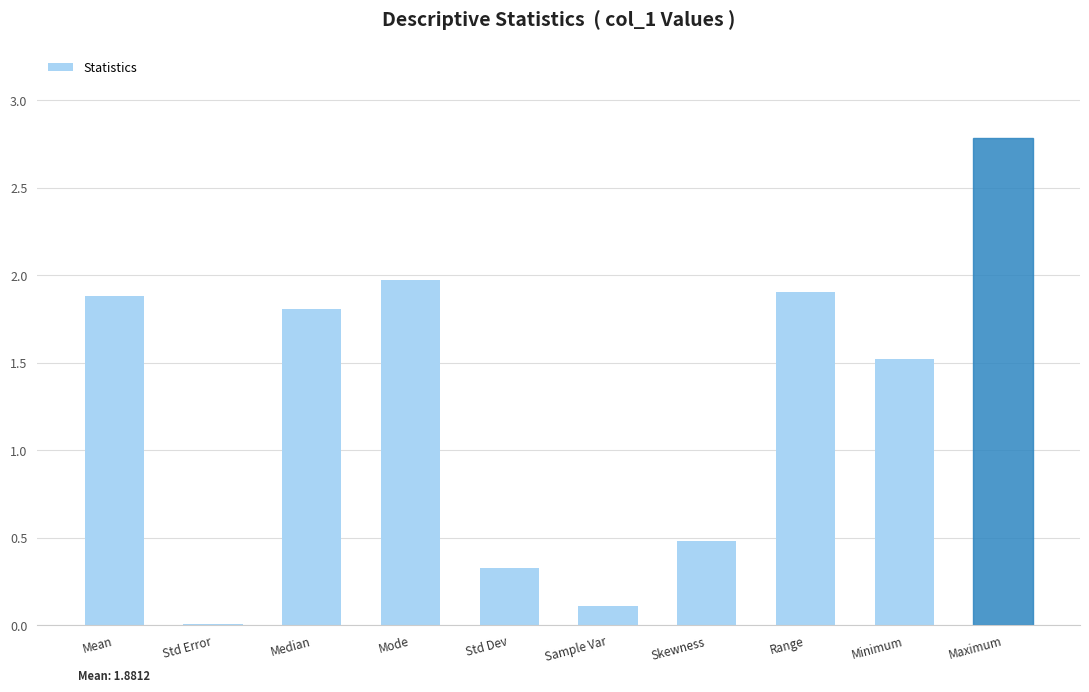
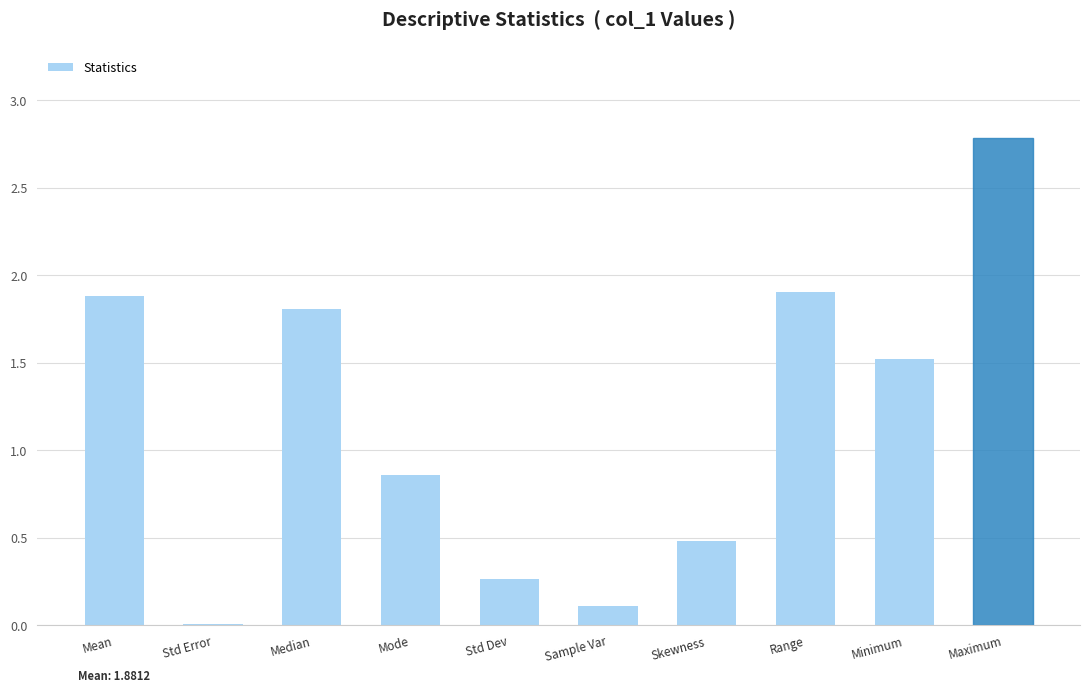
  {
    "Mean": 1.88,
    "Median": 1.81,
-   "Mode": 1.97,
-   "Std Dev": 0.33,
+   "Mode": 0.86,
+   "Std Dev": 0.26,
    "Sample Var": 0.11,
    "Skewness": 0.48,
    "Range": 1.90,
    "Minimum": 1.52,
    "Maximum": 2.78
  }
